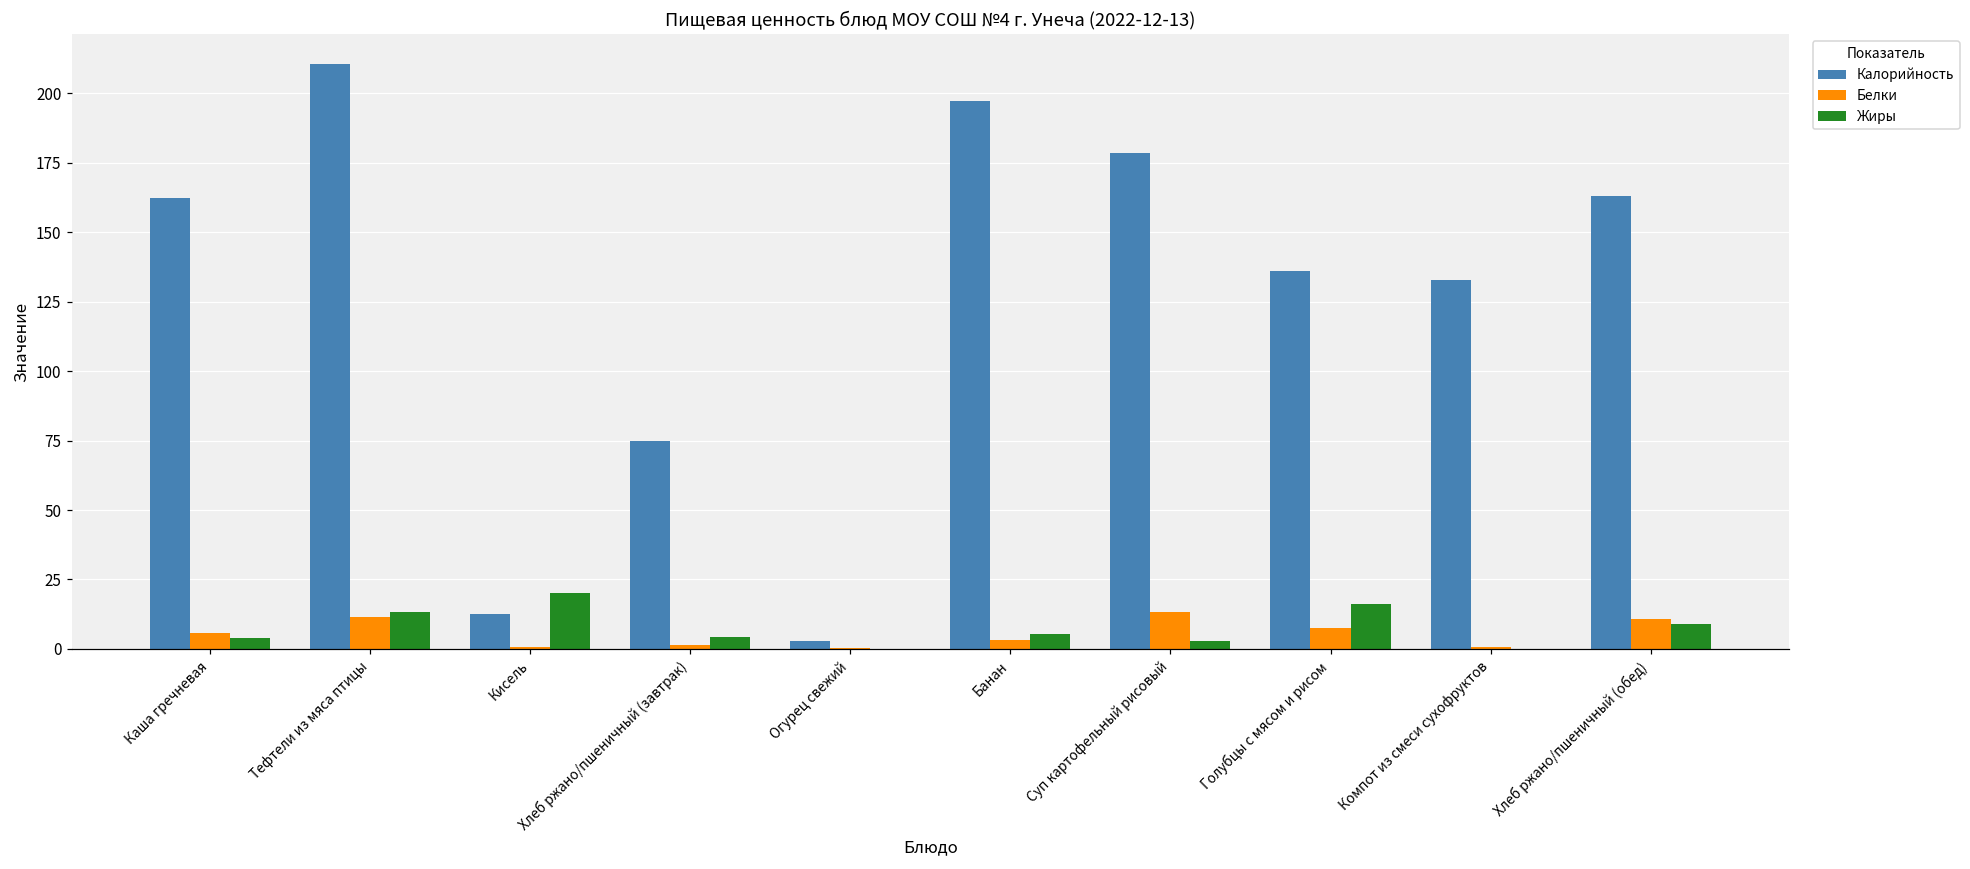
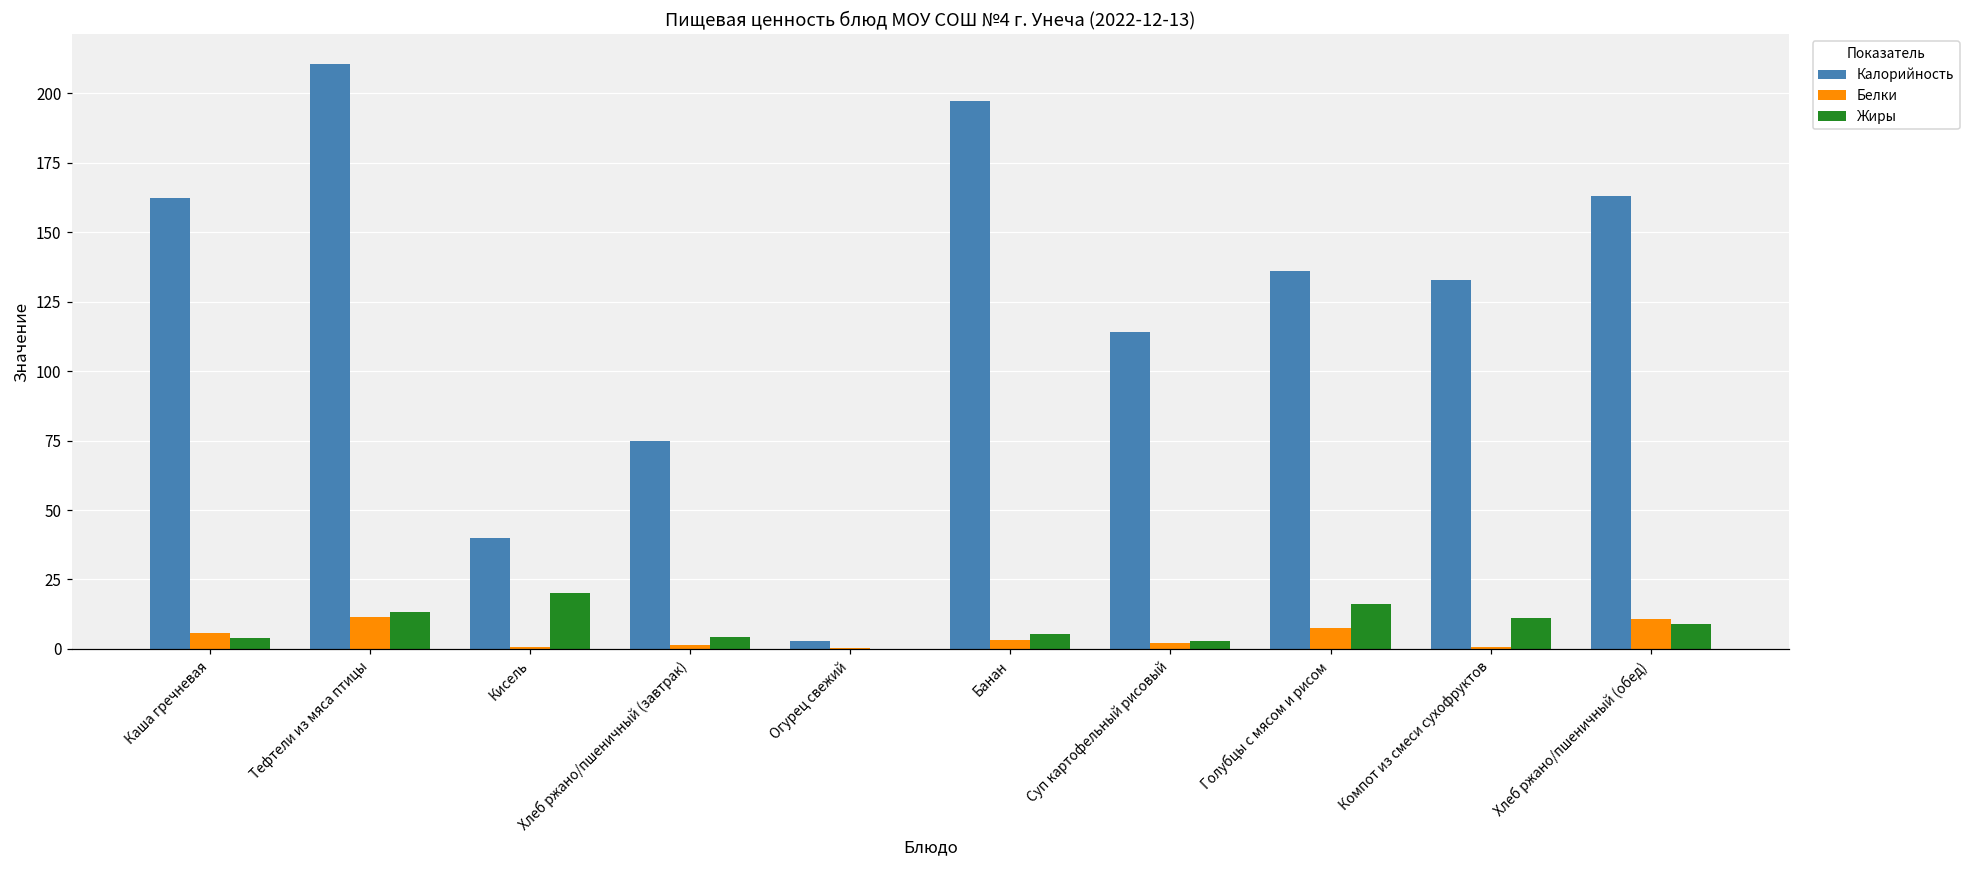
  {
    "Калорийность": {
      "Каша гречневая": 163,
      "Тефтели из мяса птицы": 211,
-     "Кисель": 13,
+     "Кисель": 40,
      "Хлеб ржано/пшеничный (завтрак)": 75,
      "Огурец свежий": 3,
      "Банан": 197,
-     "Суп картофельный рисовый": 179,
+     "Суп картофельный рисовый": 114,
      "Голубцы с мясом и рисом": 136,
      "Компот из смеси сухофруктов": 133,
      "Хлеб ржано/пшеничный (обед)": 163
    },
    "Белки": {
      "Каша гречневая": 6,
      "Тефтели из мяса птицы": 11,
      "Хлеб ржано/пшеничный (завтрак)": 1,
      "Банан": 3,
-     "Суп картофельный рисовый": 13,
+     "Суп картофельный рисовый": 2,
      "Голубцы с мясом и рисом": 7,
      "Хлеб ржано/пшеничный (обед)": 11
    },
    "Жиры": {
      "Каша гречневая": 4,
      "Тефтели из мяса птицы": 13,
      "Кисель": 20,
      "Хлеб ржано/пшеничный (завтрак)": 4,
      "Банан": 5,
      "Суп картофельный рисовый": 3,
      "Голубцы с мясом и рисом": 16,
-     "Компот из смеси сухофруктов": 0,
+     "Компот из смеси сухофруктов": 11,
      "Хлеб ржано/пшеничный (обед)": 9
    }
  }
